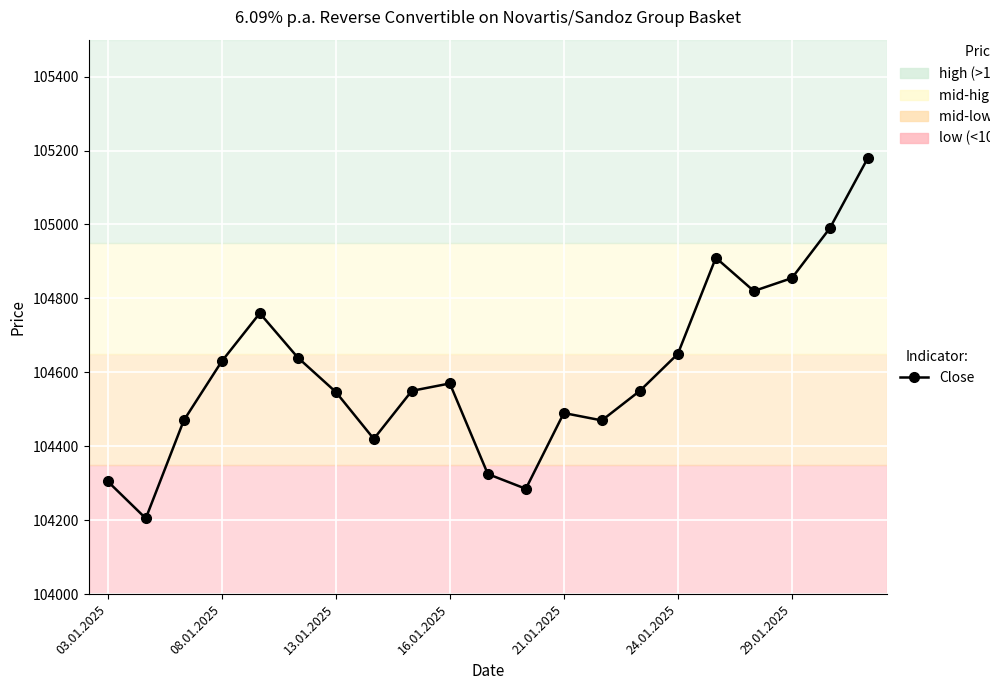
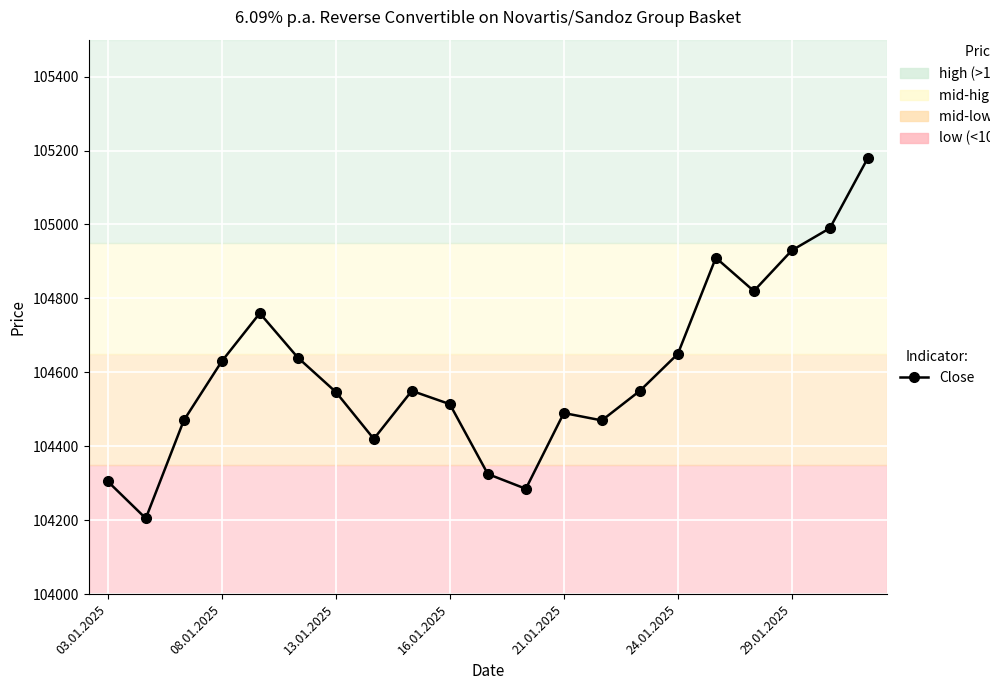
  {
    "03.01.2025": 104310,
    "08.01.2025": 104630,
    "13.01.2025": 104550,
-   "16.01.2025": 104570,
+   "16.01.2025": 104510,
    "21.01.2025": 104490,
    "24.01.2025": 104650,
-   "29.01.2025": 104860
+   "29.01.2025": 104930
  }
